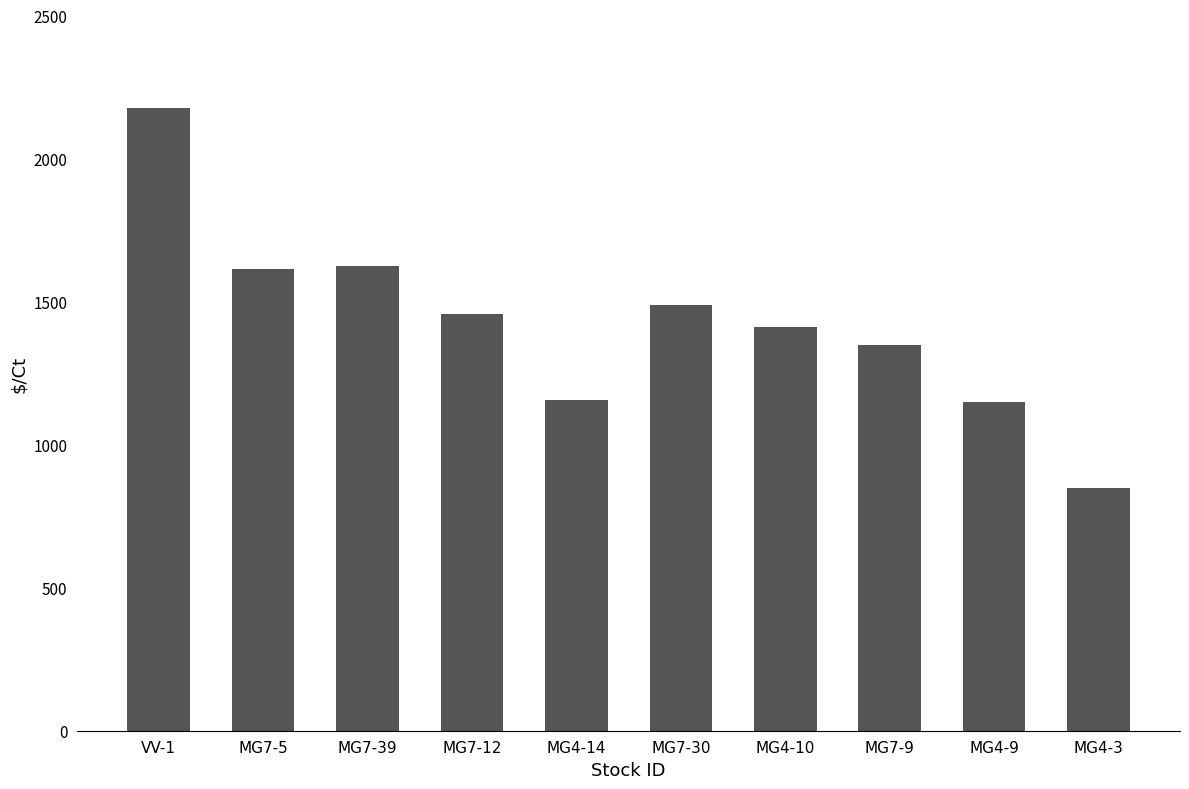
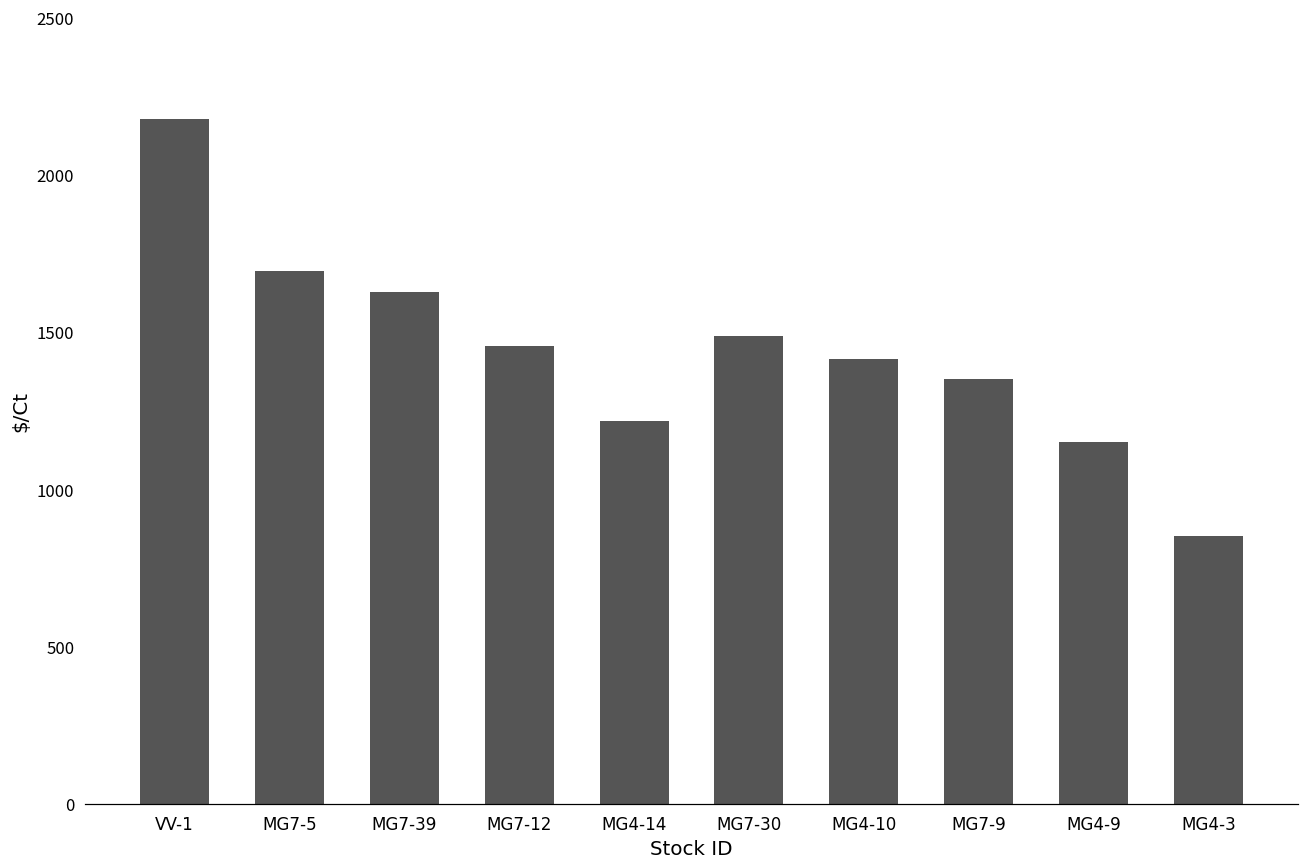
  {
    "VV-1": 2180,
-   "MG7-5": 1610,
+   "MG7-5": 1690,
    "MG7-39": 1630,
    "MG7-12": 1460,
-   "MG4-14": 1160,
+   "MG4-14": 1220,
    "MG7-30": 1490,
    "MG4-10": 1410,
    "MG7-9": 1350,
    "MG4-9": 1150,
    "MG4-3": 850
  }
